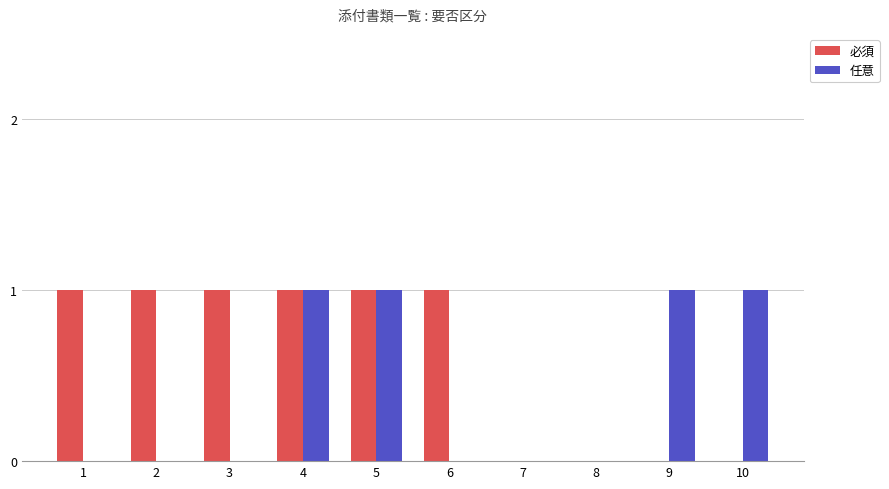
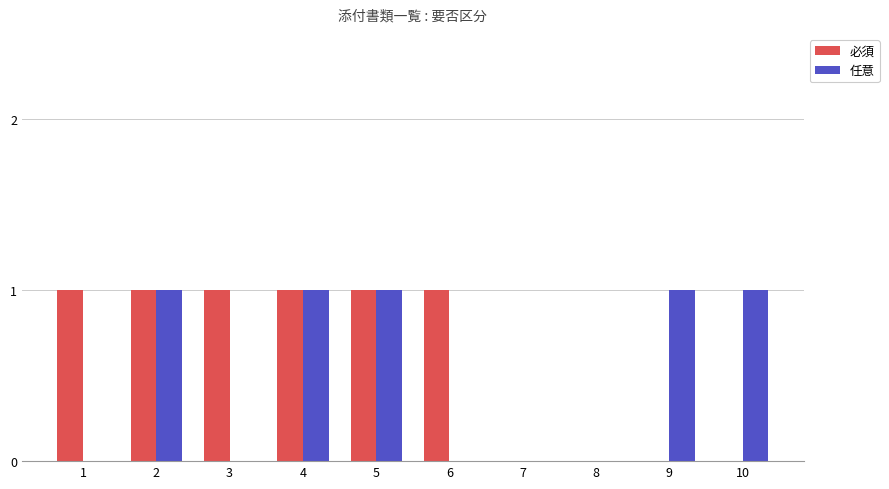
  {
    "必須": {
      "1": 1,
      "2": 1,
      "3": 1,
      "4": 1,
      "5": 1,
      "6": 1,
      "7": 0,
      "8": 0,
      "9": 0,
      "10": 0
    },
    "任意": {
      "1": 0,
-     "2": 0,
+     "2": 1,
      "3": 0,
      "4": 1,
      "5": 1,
      "6": 0,
      "7": 0,
      "8": 0,
      "9": 1,
      "10": 1
    }
  }
